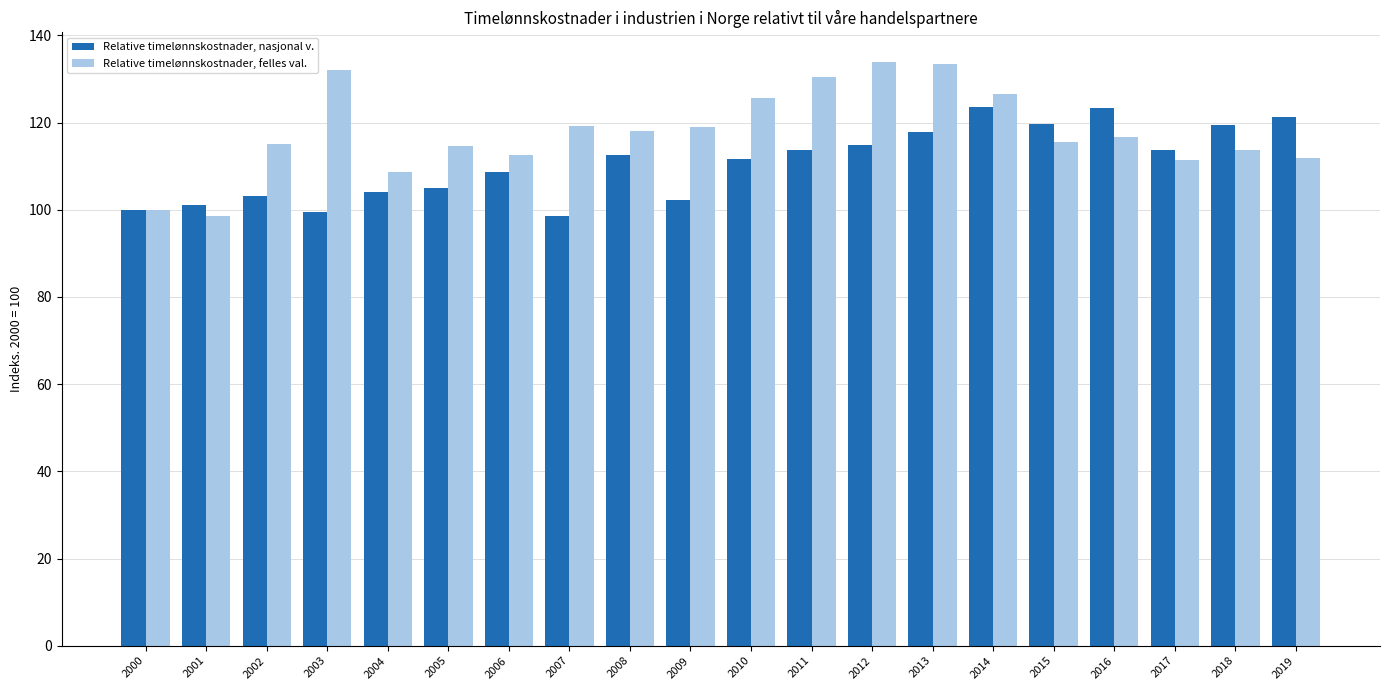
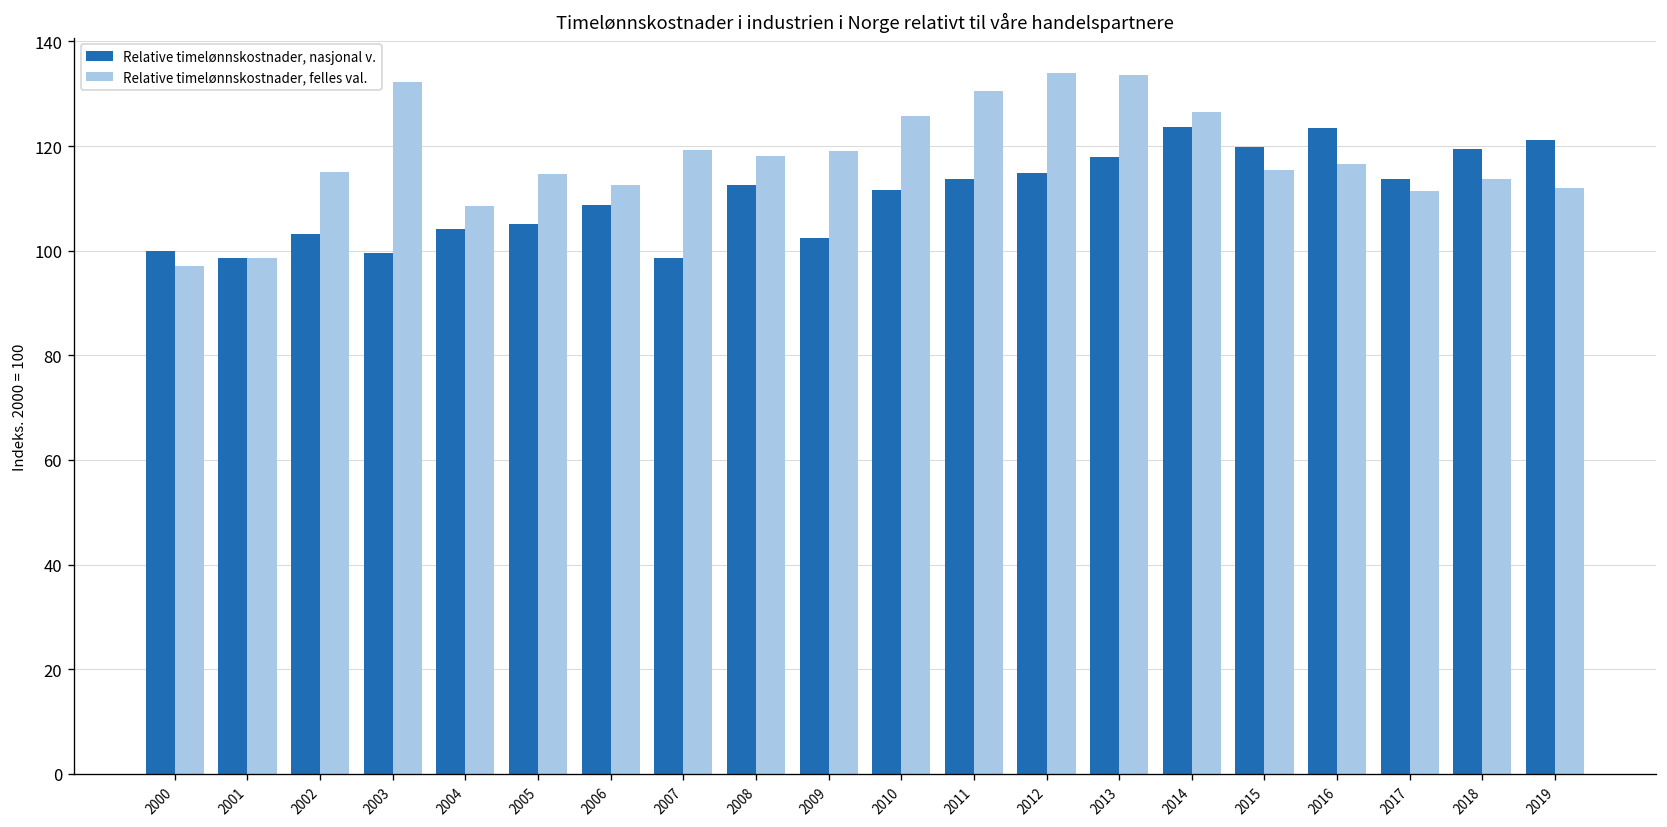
  {
    "Relative timelønnskostnader, nasjonal v.": {
      "2000": 100,
-     "2001": 101,
+     "2001": 99,
      "2002": 103,
      "2003": 100,
      "2004": 104,
      "2005": 105,
      "2006": 109,
      "2007": 99,
      "2008": 113,
      "2009": 102,
      "2010": 112,
      "2011": 114,
      "2012": 115,
      "2013": 118,
      "2014": 124,
      "2015": 120,
      "2016": 123,
      "2017": 114,
      "2018": 120,
      "2019": 121
    },
    "Relative timelønnskostnader, felles val.": {
-     "2000": 100,
+     "2000": 97,
      "2001": 99,
      "2002": 115,
      "2003": 132,
      "2004": 109,
      "2005": 115,
      "2006": 113,
      "2007": 119,
      "2008": 118,
      "2009": 119,
      "2010": 126,
      "2011": 130,
      "2012": 134,
      "2013": 133,
      "2014": 126,
      "2015": 115,
      "2016": 117,
      "2017": 111,
      "2018": 114,
      "2019": 112
    }
  }
